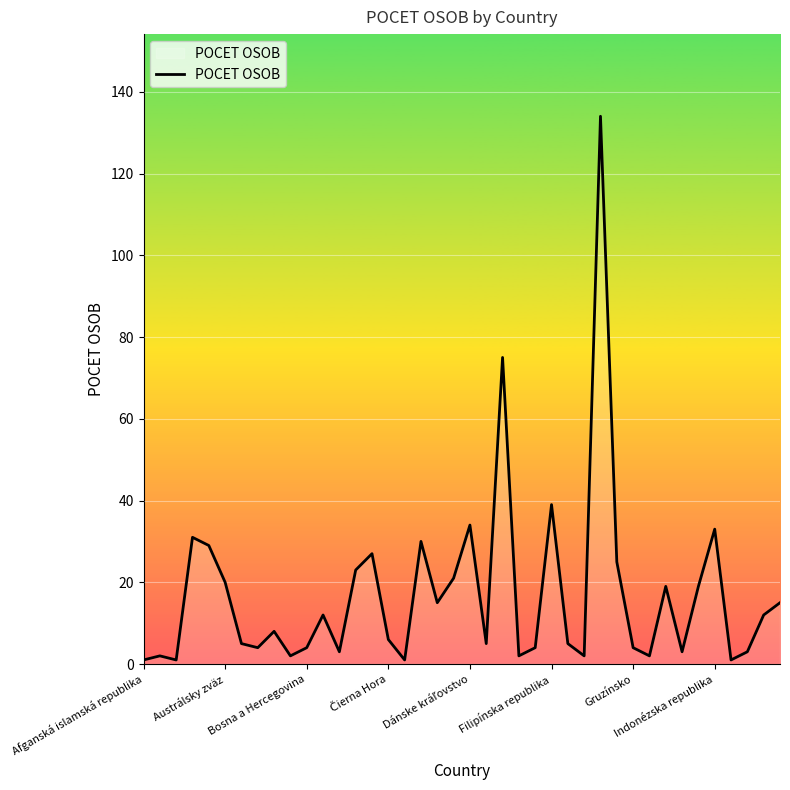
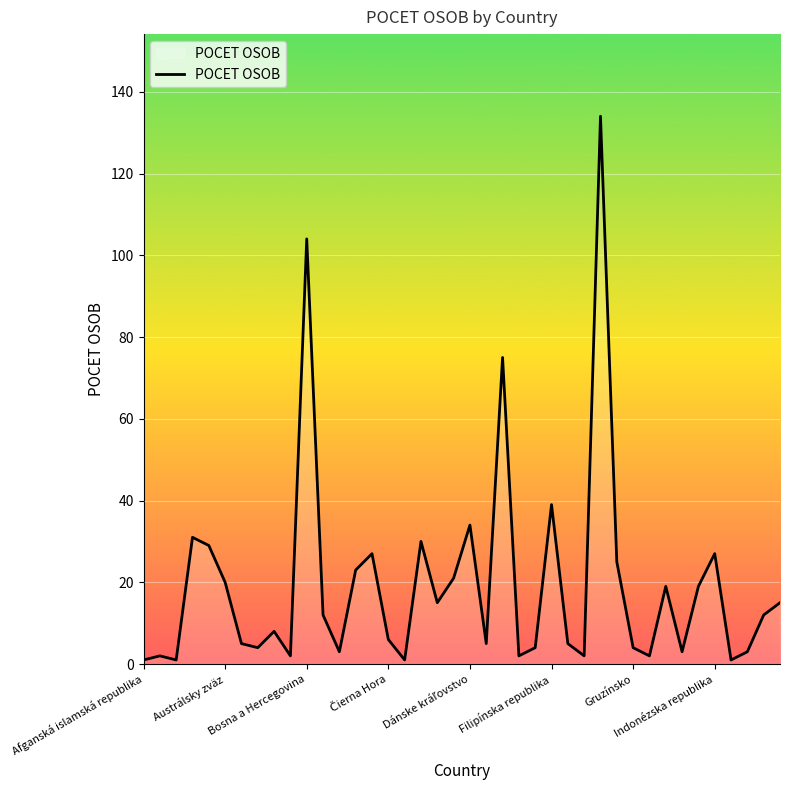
  {
    "Afganská islamská republika": 1,
    "Austrálsky zväz": 20,
-   "Bosna a Hercegovina": 4,
+   "Bosna a Hercegovina": 104,
    "Čierna Hora": 6,
    "Dánske kráľovstvo": 34,
    "Filipínska republika": 39,
    "Gruzínsko": 4,
-   "Indonézska republika": 33
+   "Indonézska republika": 27
  }
